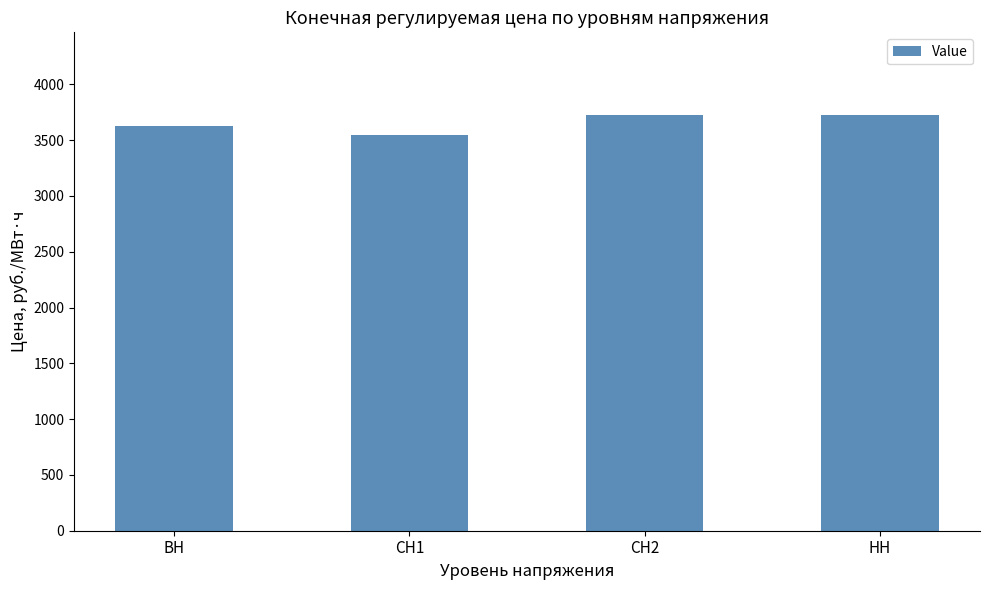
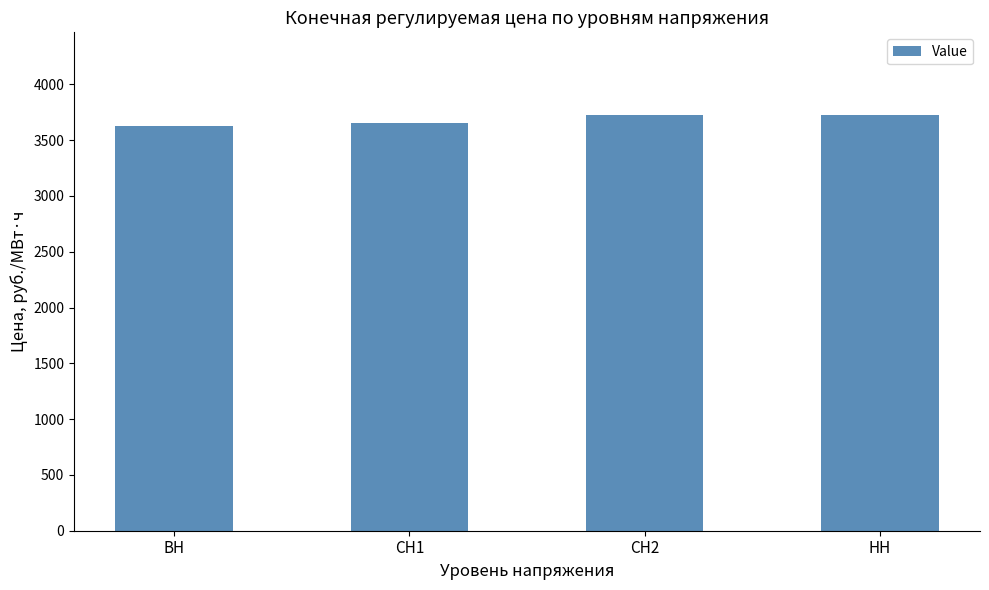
  {
    "ВН": 3630,
-   "СН1": 3540,
+   "СН1": 3650,
    "СН2": 3720,
    "НН": 3720
  }
